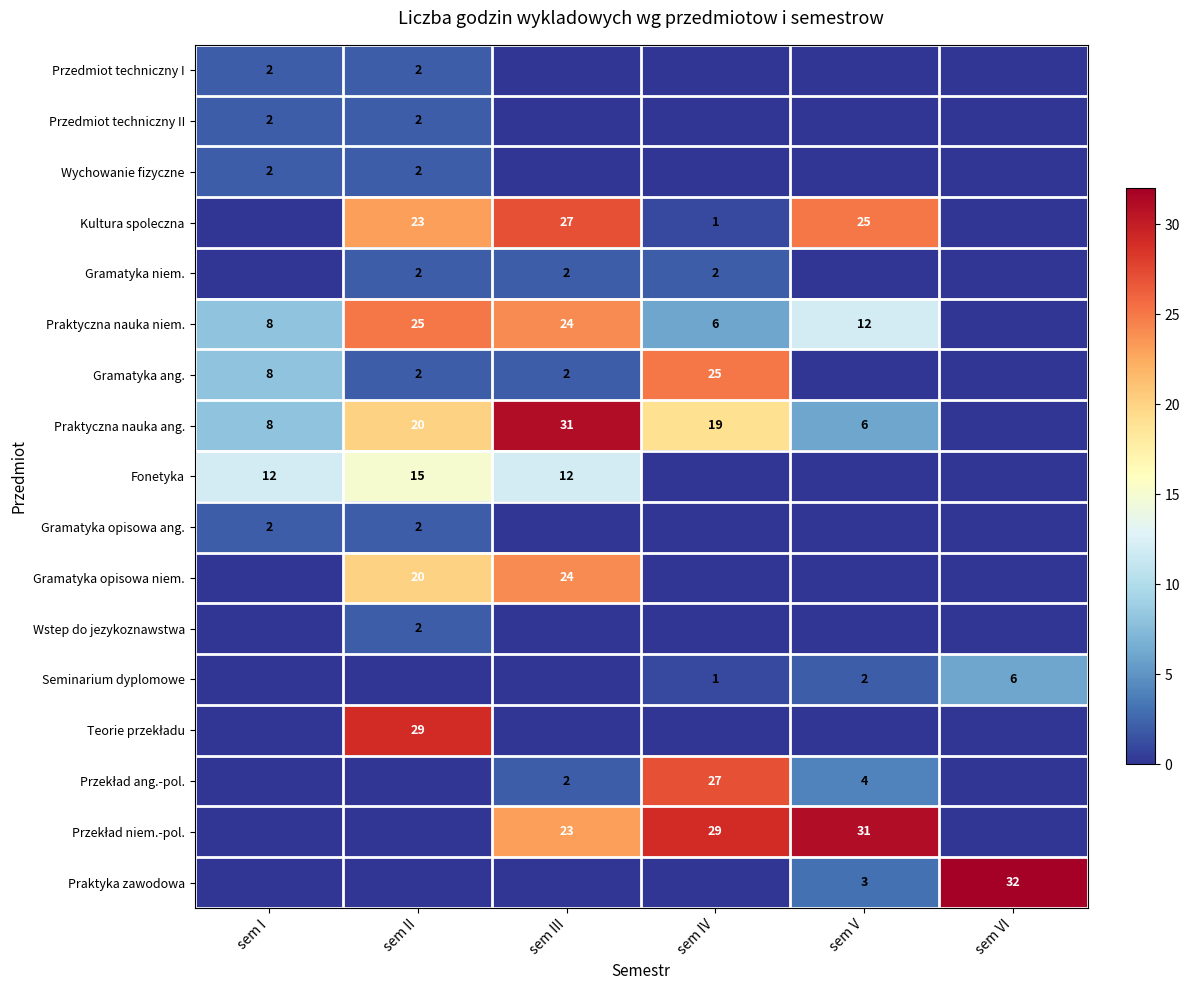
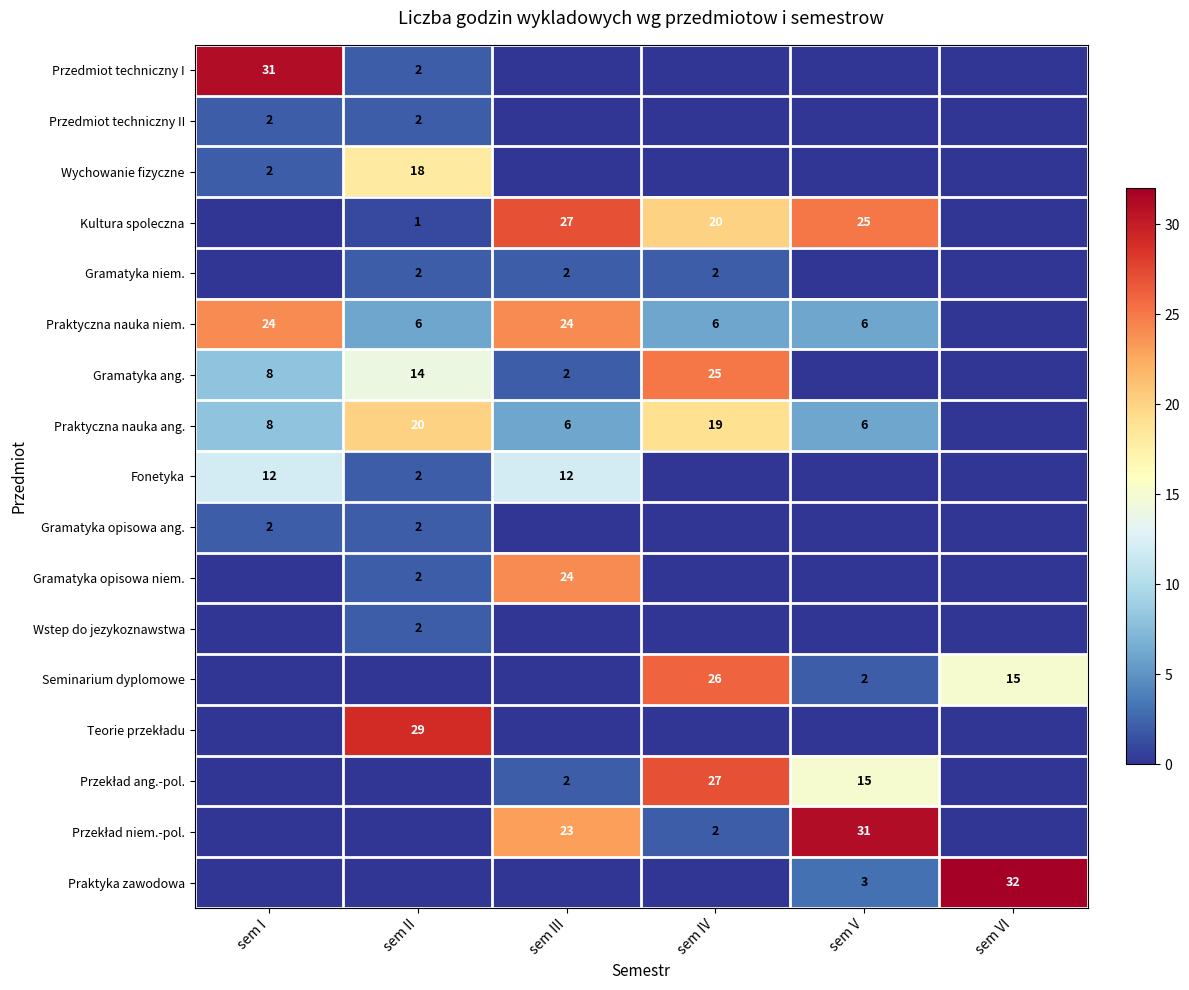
  {
    "Przedmiot techniczny I": {
-     "sem I": 2,
+     "sem I": 31,
      "sem II": 2
    },
    "Przedmiot techniczny II": {
      "sem I": 2,
      "sem II": 2
    },
    "Wychowanie fizyczne": {
      "sem I": 2,
-     "sem II": 2
+     "sem II": 18
    },
    "Kultura spoleczna": {
-     "sem II": 23,
+     "sem II": 1,
      "sem III": 27,
-     "sem IV": 1,
+     "sem IV": 20,
      "sem V": 25
    },
    "Gramatyka niem.": {
      "sem II": 2,
      "sem III": 2,
      "sem IV": 2
    },
    "Praktyczna nauka niem.": {
-     "sem I": 8,
-     "sem II": 25,
+     "sem I": 24,
+     "sem II": 6,
      "sem III": 24,
      "sem IV": 6,
-     "sem V": 12
+     "sem V": 6
    },
    "Gramatyka ang.": {
      "sem I": 8,
-     "sem II": 2,
+     "sem II": 14,
      "sem III": 2,
      "sem IV": 25
    },
    "Praktyczna nauka ang.": {
      "sem I": 8,
      "sem II": 20,
-     "sem III": 31,
+     "sem III": 6,
      "sem IV": 19,
      "sem V": 6
    },
    "Fonetyka": {
      "sem I": 12,
-     "sem II": 15,
+     "sem II": 2,
      "sem III": 12
    },
    "Gramatyka opisowa ang.": {
      "sem I": 2,
      "sem II": 2
    },
    "Gramatyka opisowa niem.": {
-     "sem II": 20,
+     "sem II": 2,
      "sem III": 24
    },
    "Wstep do jezykoznawstwa": {
      "sem II": 2
    },
    "Seminarium dyplomowe": {
-     "sem IV": 1,
+     "sem IV": 26,
      "sem V": 2,
-     "sem VI": 6
+     "sem VI": 15
    },
    "Teorie przekładu": {
      "sem II": 29
    },
    "Przekład ang.-pol.": {
      "sem III": 2,
      "sem IV": 27,
-     "sem V": 4
+     "sem V": 15
    },
    "Przekład niem.-pol.": {
      "sem III": 23,
-     "sem IV": 29,
+     "sem IV": 2,
      "sem V": 31
    },
    "Praktyka zawodowa": {
      "sem V": 3,
      "sem VI": 32
    }
  }
